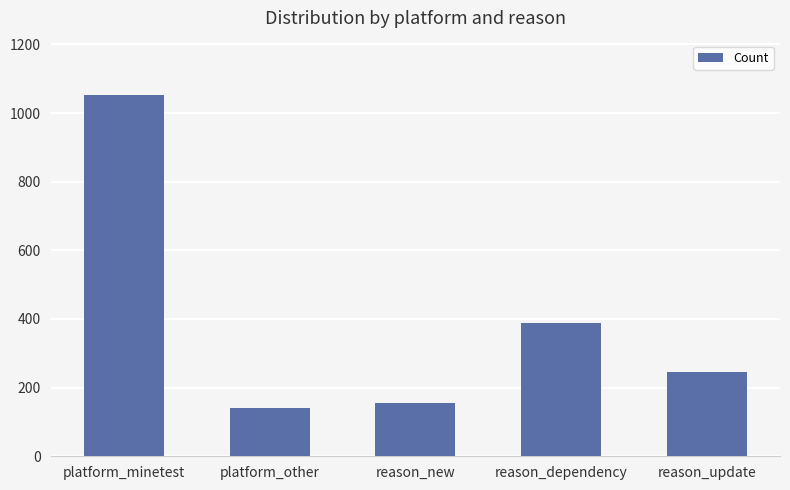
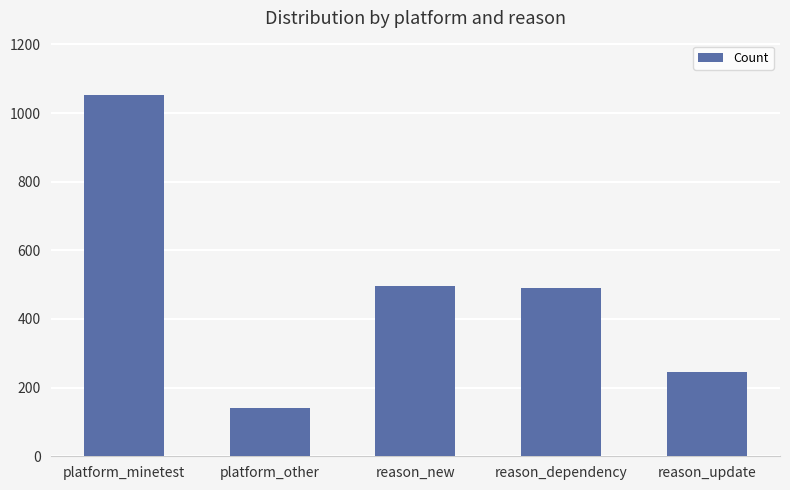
  {
    "platform_minetest": 1050,
    "platform_other": 140,
-   "reason_new": 160,
-   "reason_dependency": 390,
+   "reason_new": 500,
+   "reason_dependency": 490,
    "reason_update": 250
  }
